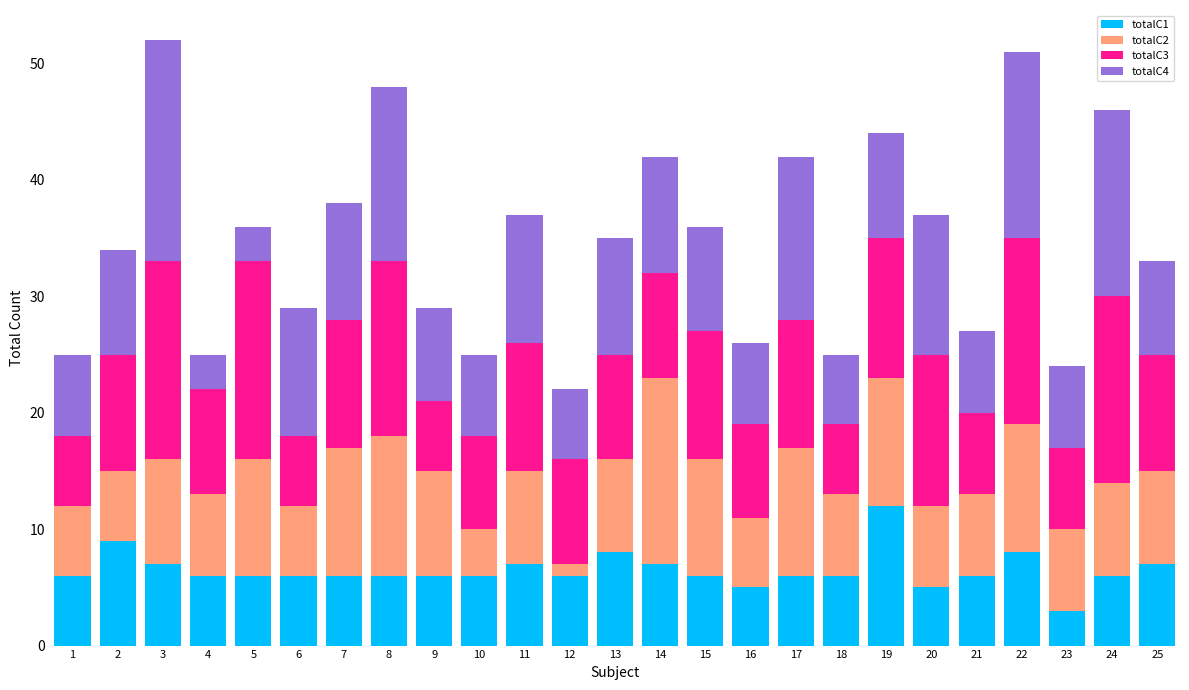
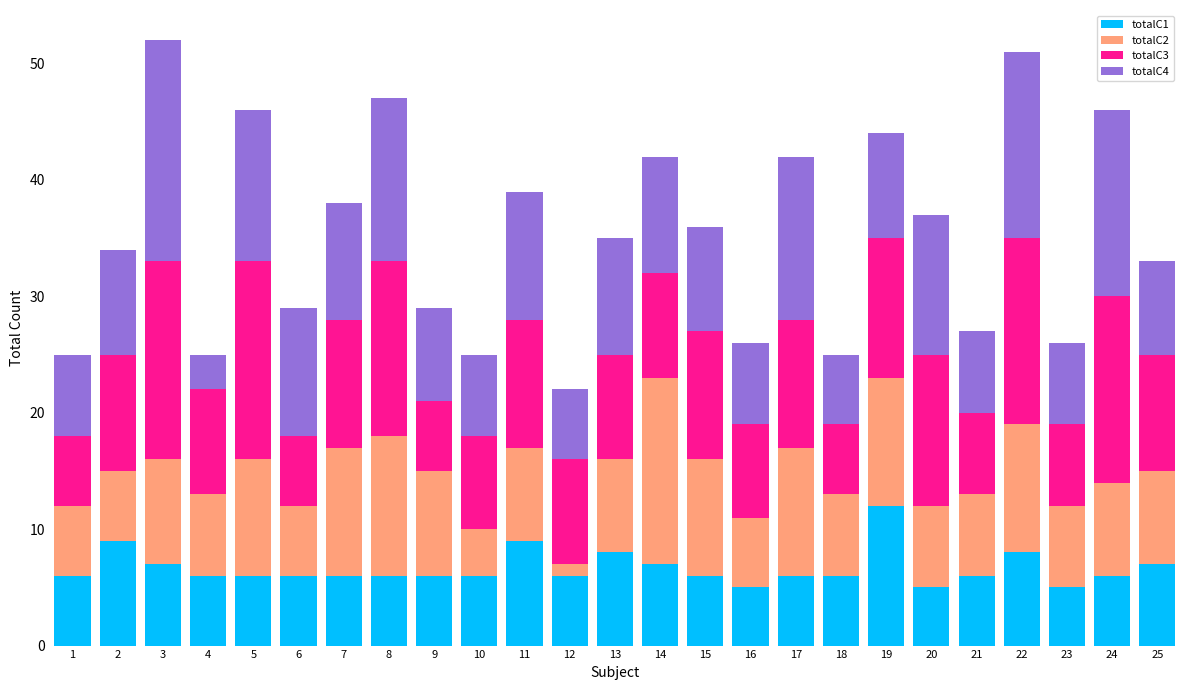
  {
    "totalC1": {
      "1": 6,
      "2": 9,
      "3": 7,
      "4": 6,
      "5": 6,
      "6": 6,
      "7": 6,
      "8": 6,
      "9": 6,
      "10": 6,
-     "11": 7,
+     "11": 9,
      "12": 6,
      "13": 8,
      "14": 7,
      "15": 6,
      "16": 5,
      "17": 6,
      "18": 6,
      "19": 12,
      "20": 5,
      "21": 6,
      "22": 8,
-     "23": 3,
+     "23": 5,
      "24": 6,
      "25": 7
    },
    "totalC2": {
      "1": 6,
      "2": 6,
      "3": 9,
      "4": 7,
      "5": 10,
      "6": 6,
      "7": 11,
      "8": 12,
      "9": 9,
      "10": 4,
      "11": 8,
      "12": 1,
      "13": 8,
      "14": 16,
      "15": 10,
      "16": 6,
      "17": 11,
      "18": 7,
      "19": 11,
      "20": 7,
      "21": 7,
      "22": 11,
      "23": 7,
      "24": 8,
      "25": 8
    },
    "totalC3": {
      "1": 6,
      "2": 10,
      "3": 17,
      "4": 9,
      "5": 17,
      "6": 6,
      "7": 11,
      "8": 15,
      "9": 6,
      "10": 8,
      "11": 11,
      "12": 9,
      "13": 9,
      "14": 9,
      "15": 11,
      "16": 8,
      "17": 11,
      "18": 6,
      "19": 12,
      "20": 13,
      "21": 7,
      "22": 16,
      "23": 7,
      "24": 16,
      "25": 10
    },
    "totalC4": {
      "1": 7,
      "2": 9,
      "3": 19,
      "4": 3,
-     "5": 3,
+     "5": 13,
      "6": 11,
      "7": 10,
-     "8": 15,
+     "8": 14,
      "9": 8,
      "10": 7,
      "11": 11,
      "12": 6,
      "13": 10,
      "14": 10,
      "15": 9,
      "16": 7,
      "17": 14,
      "18": 6,
      "19": 9,
      "20": 12,
      "21": 7,
      "22": 16,
      "23": 7,
      "24": 16,
      "25": 8
    }
  }
